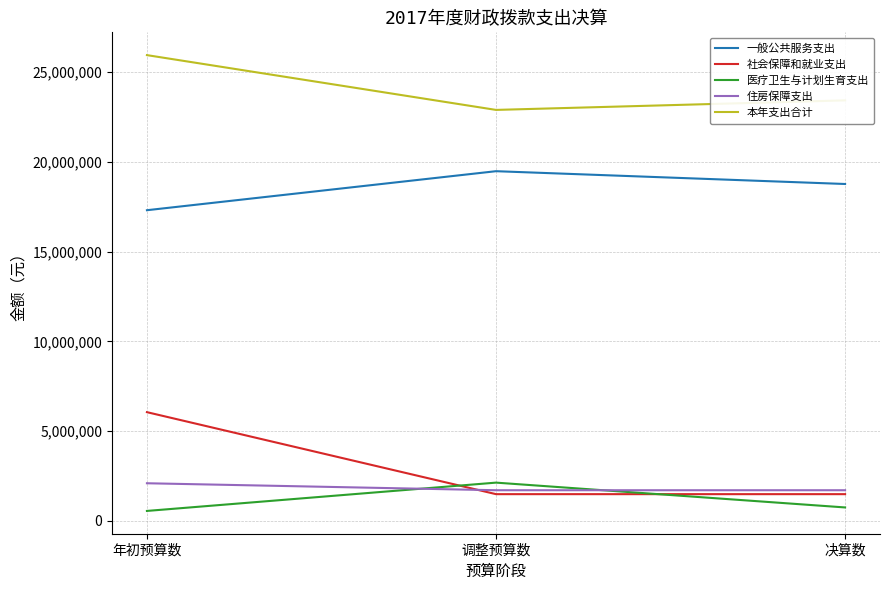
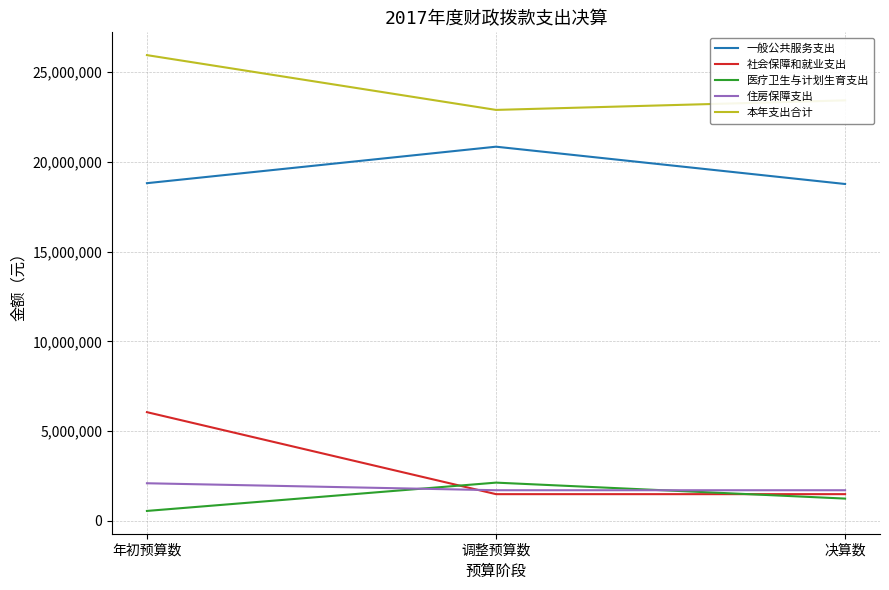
  {
    "一般公共服务支出": {
-     "年初预算数": "17,300,000",
-     "调整预算数": "19,500,000",
+     "年初预算数": "18,800,000",
+     "调整预算数": "20,800,000",
      "决算数": "18,800,000"
    },
    "社会保障和就业支出": {
      "年初预算数": "6,100,000",
      "调整预算数": "1,500,000",
      "决算数": "1,500,000"
    },
    "医疗卫生与计划生育支出": {
      "年初预算数": "600,000",
      "调整预算数": "2,100,000",
-     "决算数": "700,000"
+     "决算数": "1,200,000"
    },
    "住房保障支出": {
      "年初预算数": "2,100,000",
      "调整预算数": "1,700,000",
      "决算数": "1,700,000"
    },
    "本年支出合计": {
      "年初预算数": "25,900,000",
      "调整预算数": "22,900,000"
    }
  }
